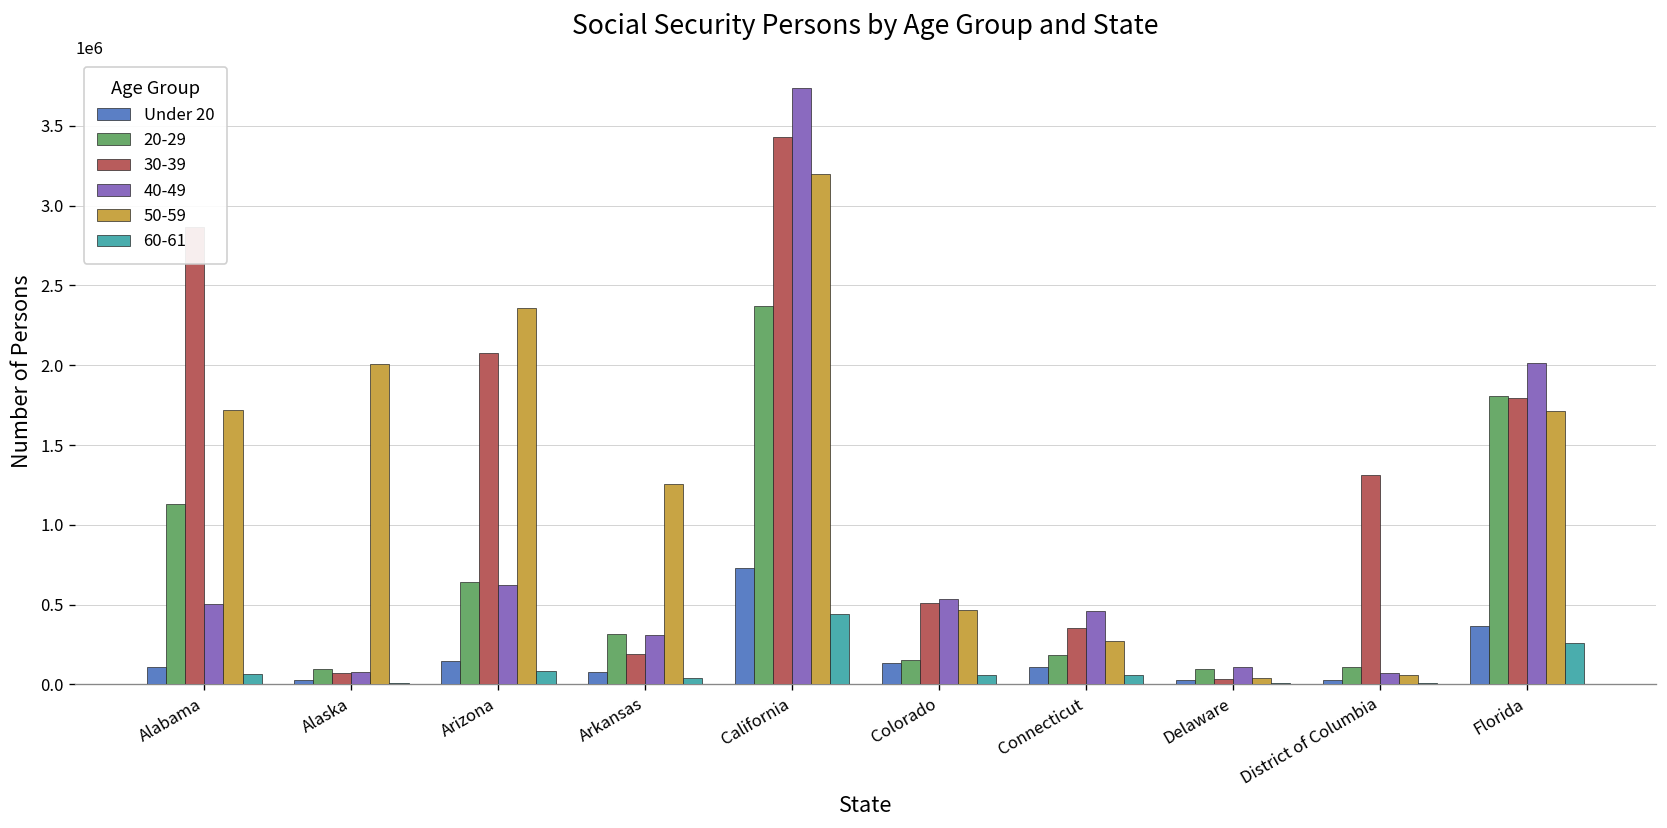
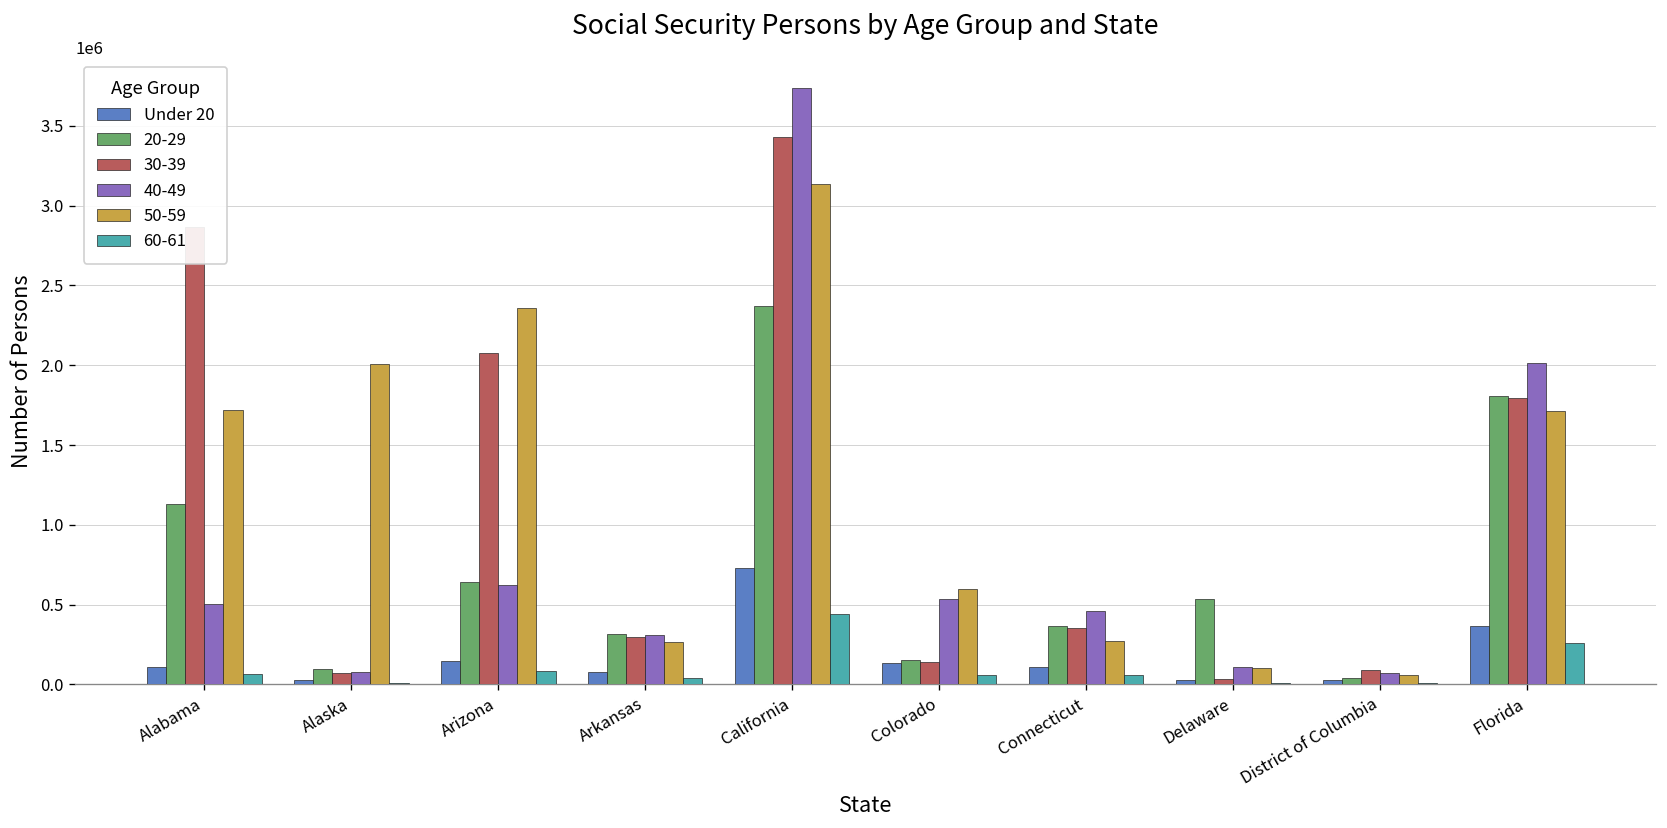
  {
    "20-29": {
      "Alabama": 1130000,
      "Alaska": 100000,
      "Arizona": 640000,
      "Arkansas": 320000,
      "California": 2370000,
      "Colorado": 150000,
-     "Connecticut": 180000,
-     "Delaware": 100000,
-     "District of Columbia": 110000,
+     "Connecticut": 370000,
+     "Delaware": 540000,
+     "District of Columbia": 40000,
      "Florida": 1810000
    },
    "30-39": {
      "Alaska": 70000,
      "Arizona": 2080000,
-     "Arkansas": 190000,
+     "Arkansas": 300000,
      "California": 3430000,
-     "Colorado": 510000,
+     "Colorado": 140000,
      "Connecticut": 350000,
      "Delaware": 40000,
-     "District of Columbia": 1310000,
+     "District of Columbia": 90000,
      "Florida": 1800000
    },
    "50-59": {
      "Alabama": 1720000,
      "Alaska": 2010000,
      "Arizona": 2360000,
-     "Arkansas": 1260000,
-     "California": 3200000,
-     "Colorado": 470000,
+     "Arkansas": 270000,
+     "California": 3130000,
+     "Colorado": 600000,
      "Connecticut": 270000,
-     "Delaware": 40000,
+     "Delaware": 100000,
      "District of Columbia": 60000,
      "Florida": 1710000
    }
  }
